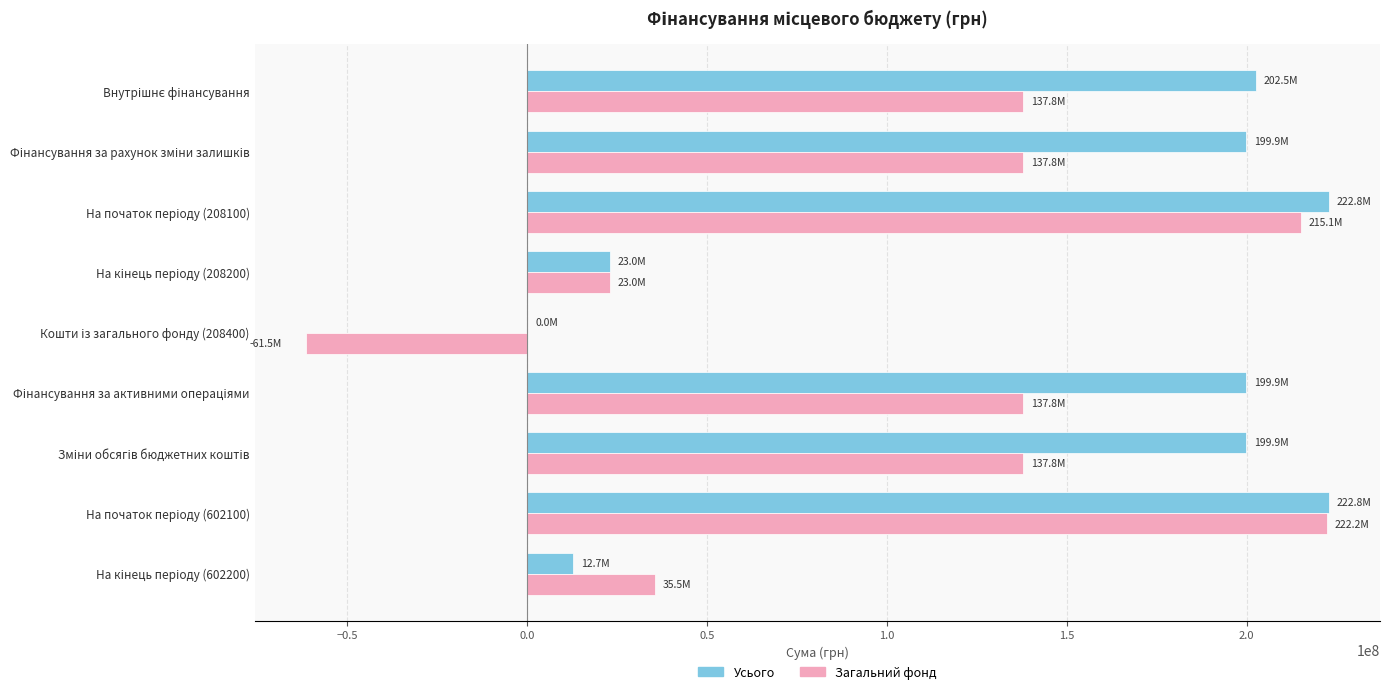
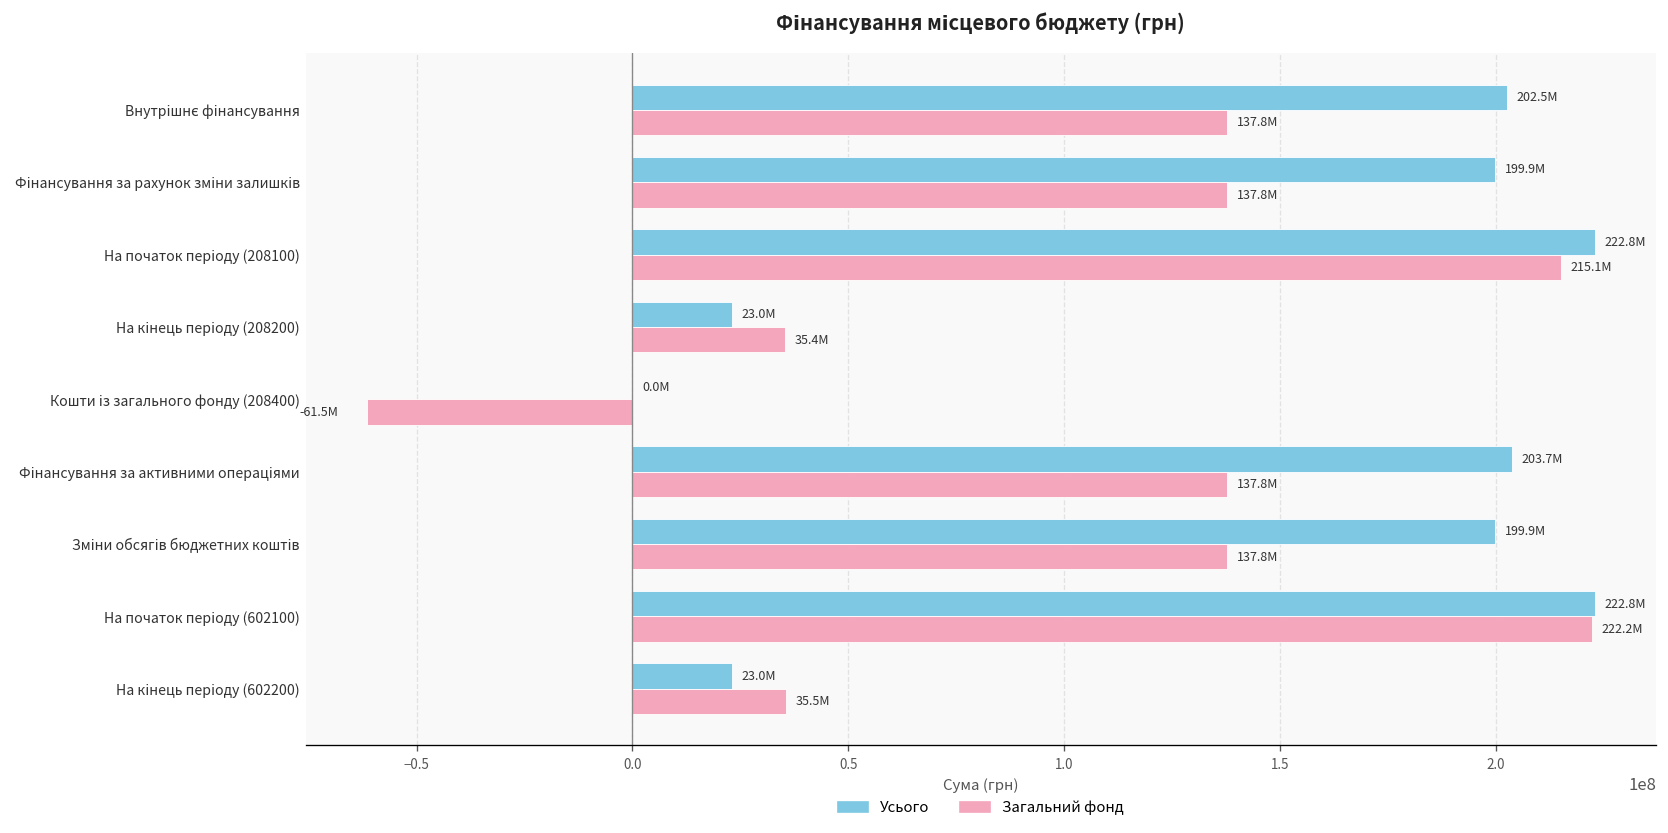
  {
    "Усього": {
      "Внутрішнє фінансування": "202.5M",
      "Фінансування за рахунок зміни залишків": "199.9M",
      "На початок періоду (208100)": "222.8M",
      "На кінець періоду (208200)": "23.0M",
      "Кошти із загального фонду (208400)": "0.0M",
-     "Фінансування за активними операціями": "199.9M",
+     "Фінансування за активними операціями": "203.7M",
      "Зміни обсягів бюджетних коштів": "199.9M",
      "На початок періоду (602100)": "222.8M",
-     "На кінець періоду (602200)": "12.7M"
+     "На кінець періоду (602200)": "23.0M"
    },
    "Загальний фонд": {
      "Внутрішнє фінансування": "137.8M",
      "Фінансування за рахунок зміни залишків": "137.8M",
      "На початок періоду (208100)": "215.1M",
-     "На кінець періоду (208200)": "23.0M",
+     "На кінець періоду (208200)": "35.4M",
      "Кошти із загального фонду (208400)": "-61.5M",
      "Фінансування за активними операціями": "137.8M",
      "Зміни обсягів бюджетних коштів": "137.8M",
      "На початок періоду (602100)": "222.2M",
      "На кінець періоду (602200)": "35.5M"
    }
  }
